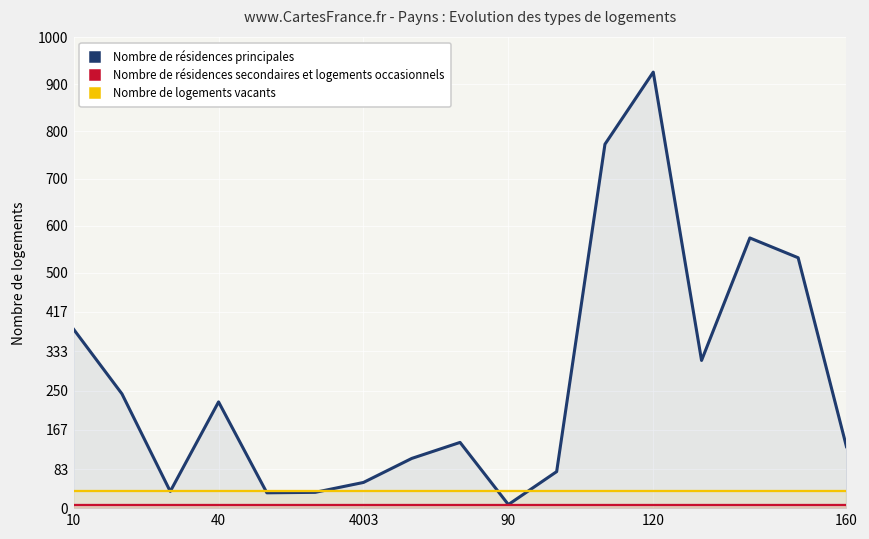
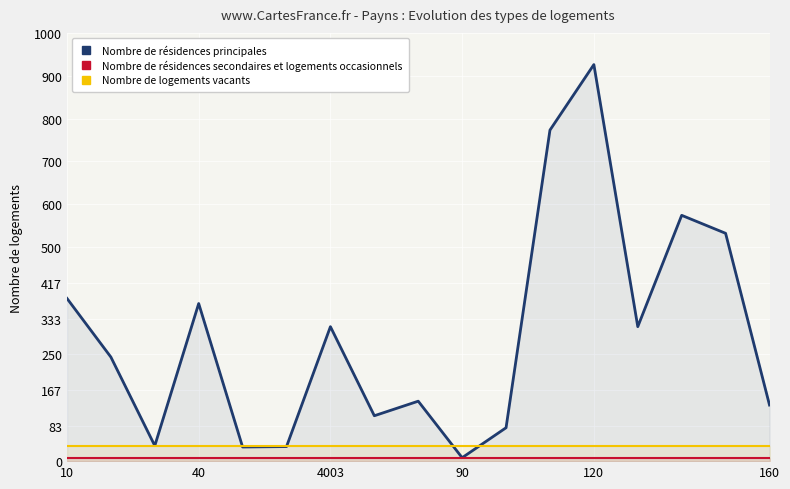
  {
    "Nombre de résidences principales": {
      "10": 380,
-     "40": 230,
-     "4003": 60,
+     "40": 370,
+     "4003": 310,
      "120": 930,
      "160": 130
    },
    "Nombre de résidences secondaires et logements occasionnels": {
      "10": 10,
      "40": 10,
      "4003": 10,
      "120": 10,
      "160": 10
    },
    "Nombre de logements vacants": {
      "10": 40,
      "40": 40,
      "4003": 40,
      "90": 40,
      "120": 40,
      "160": 40
    }
  }
